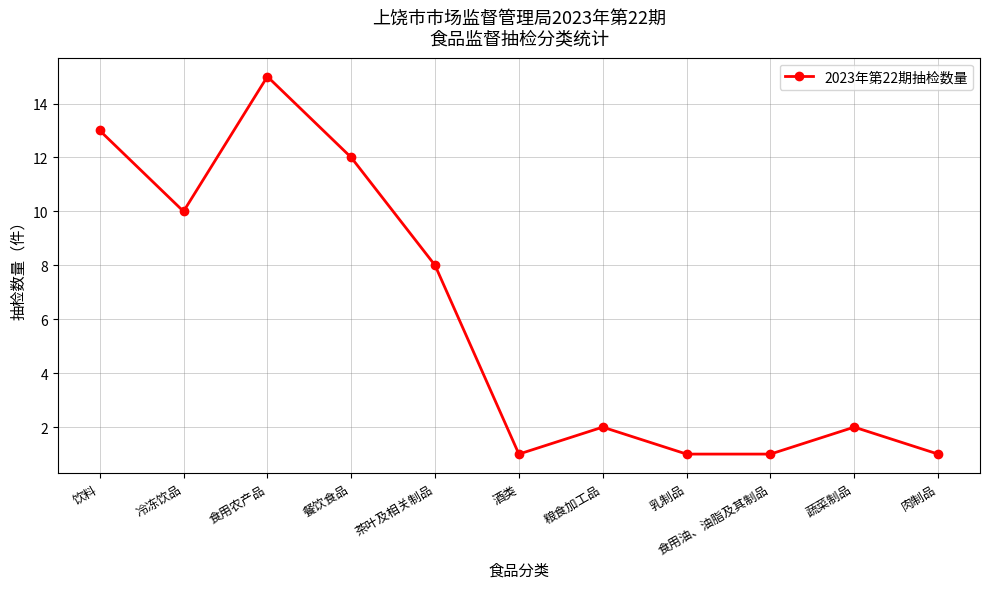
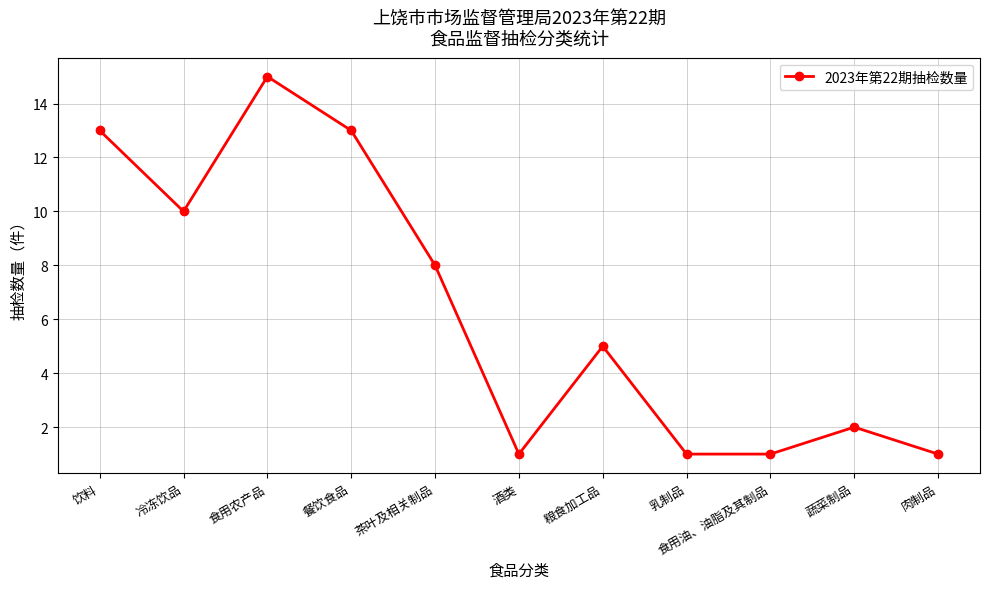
  {
    "饮料": 13,
    "冷冻饮品": 10,
    "食用农产品": 15,
-   "餐饮食品": 12,
+   "餐饮食品": 13,
    "茶叶及相关制品": 8,
    "酒类": 1,
-   "粮食加工品": 2,
+   "粮食加工品": 5,
    "乳制品": 1,
    "食用油、油脂及其制品": 1,
    "蔬菜制品": 2,
    "肉制品": 1
  }
